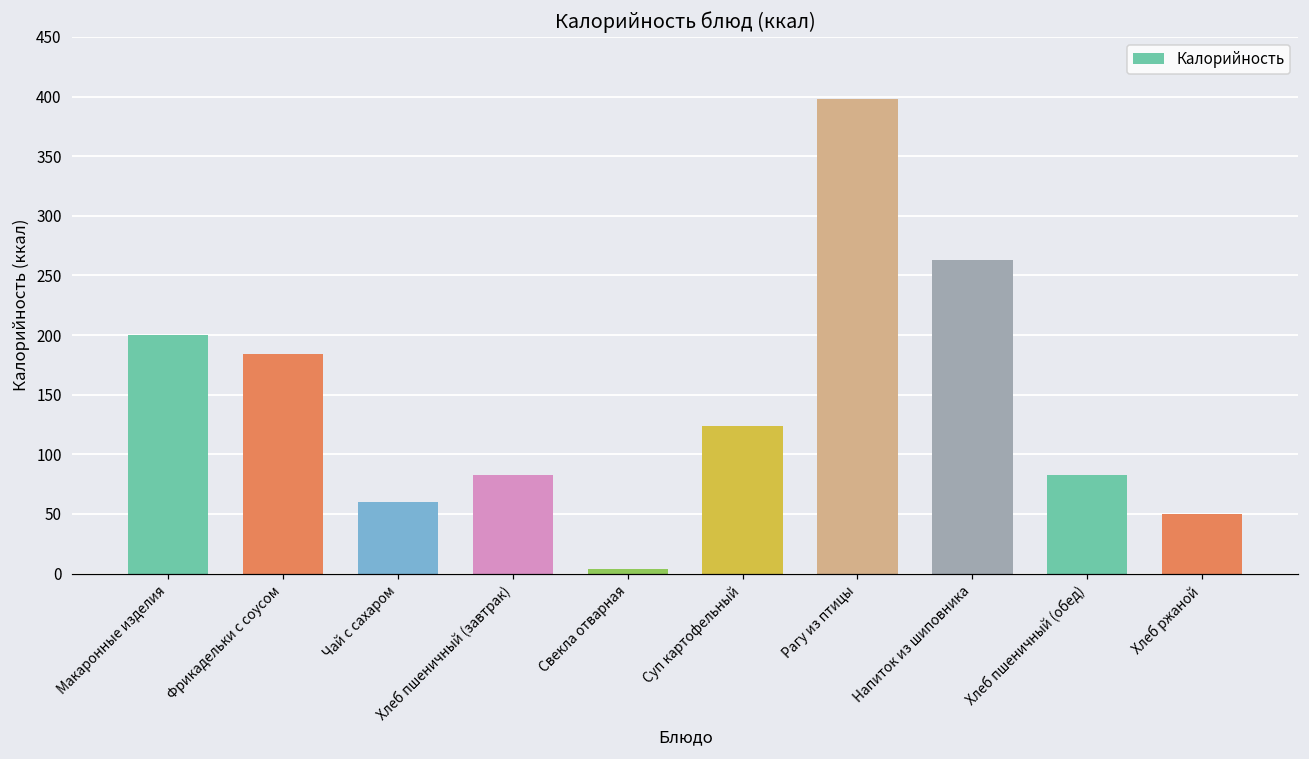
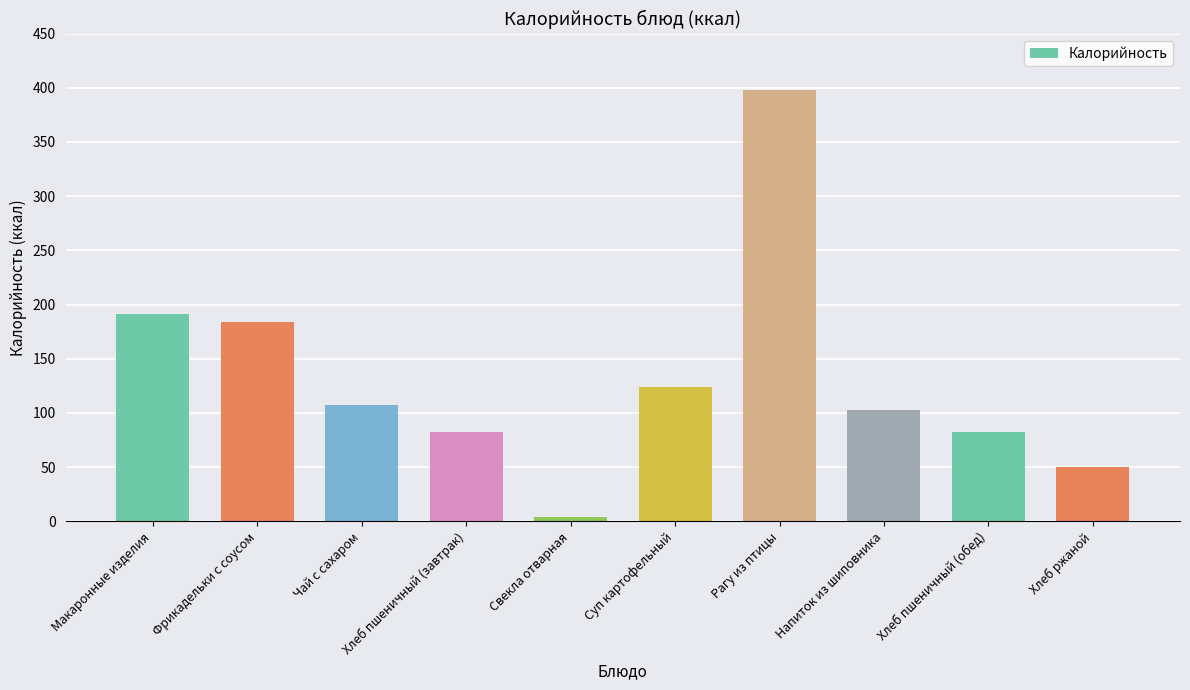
  {
-   "Макаронные изделия": 200,
+   "Макаронные изделия": 191,
    "Фрикадельки с соусом": 184,
-   "Чай с сахаром": 60,
+   "Чай с сахаром": 107,
    "Хлеб пшеничный (завтрак)": 82,
    "Свекла отварная": 4,
    "Суп картофельный": 124,
    "Рагу из птицы": 398,
-   "Напиток из шиповника": 263,
+   "Напиток из шиповника": 103,
    "Хлеб пшеничный (обед)": 82,
    "Хлеб ржаной": 50
  }
